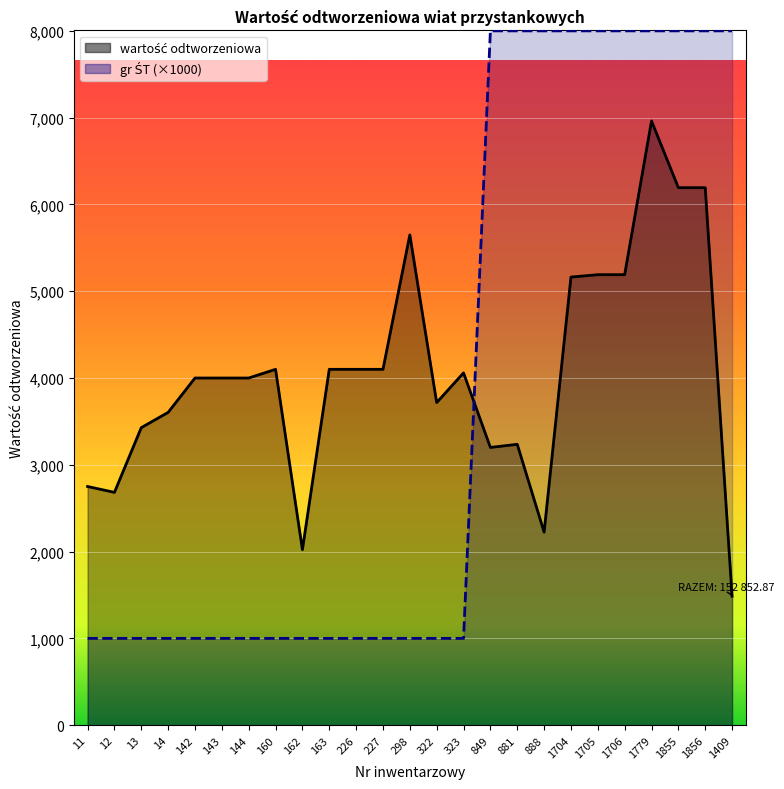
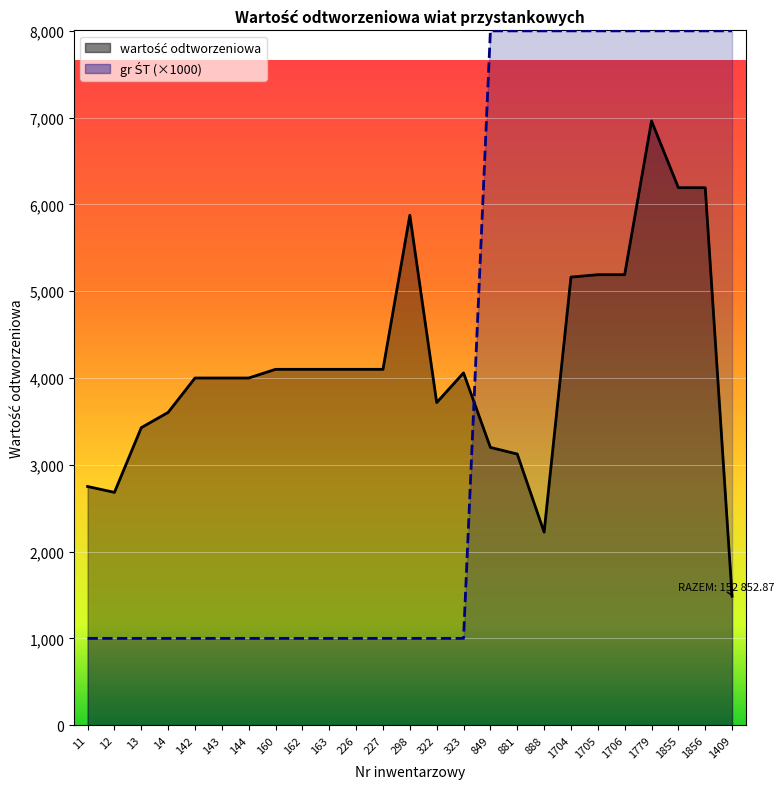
  {
    "wartość odtworzeniowa": {
      "11": "2,800",
      "12": "2,700",
      "13": "3,400",
      "14": "3,600",
      "142": "4,000",
      "143": "4,000",
      "144": "4,000",
      "160": "4,100",
-     "162": "2,000",
+     "162": "4,100",
      "163": "4,100",
      "226": "4,100",
      "227": "4,100",
-     "298": "5,600",
+     "298": "5,900",
      "322": "3,700",
      "323": "4,100",
      "849": "3,200",
-     "881": "3,200",
+     "881": "3,100",
      "888": "2,200",
      "1704": "5,200",
      "1705": "5,200",
      "1706": "5,200",
      "1779": "7,000",
      "1855": "6,200",
      "1856": "6,200"
    },
    "gr ŚT (×1000)": {
      "11": "1,000",
      "12": "1,000",
      "13": "1,000",
      "14": "1,000",
      "142": "1,000",
      "143": "1,000",
      "144": "1,000",
      "160": "1,000",
      "162": "1,000",
      "163": "1,000",
      "226": "1,000",
      "227": "1,000",
      "298": "1,000",
      "322": "1,000",
      "323": "1,000",
      "849": "8,000",
      "881": "8,000",
      "888": "8,000",
      "1704": "8,000",
      "1705": "8,000",
      "1706": "8,000",
      "1779": "8,000",
      "1855": "8,000",
      "1856": "8,000",
      "1409": "8,000"
    }
  }
